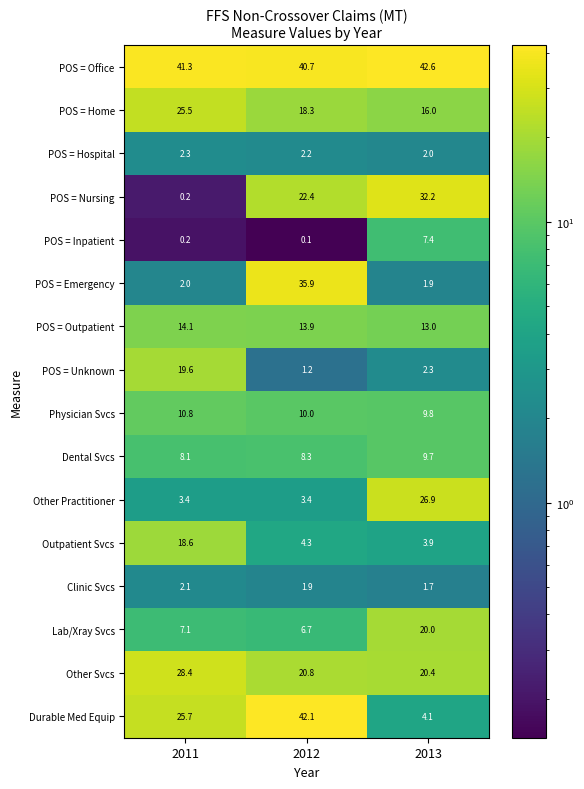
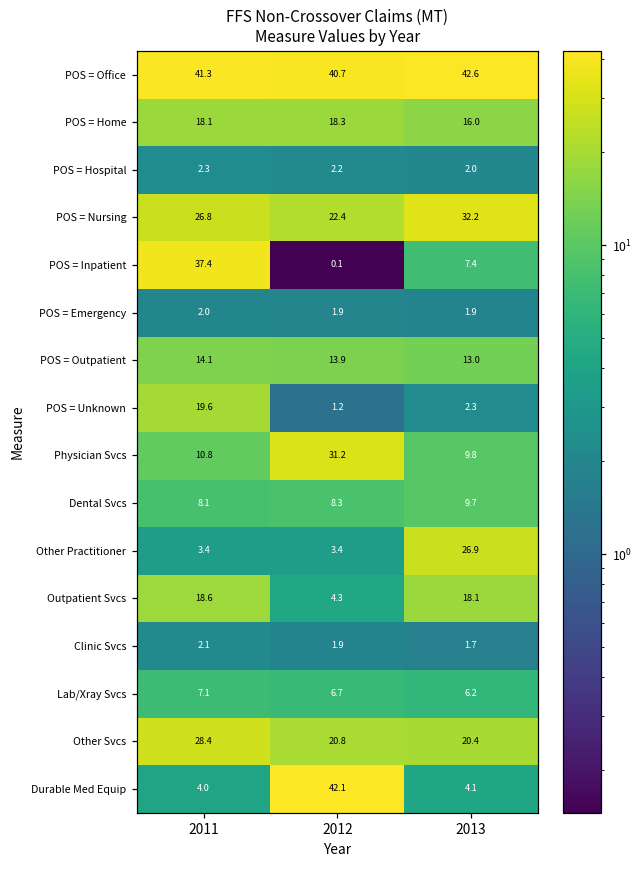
  {
    "POS = Office": {
      "2011": 41.3,
      "2012": 40.7,
      "2013": 42.6
    },
    "POS = Home": {
-     "2011": 25.5,
+     "2011": 18.1,
      "2012": 18.3,
      "2013": 16.0
    },
    "POS = Hospital": {
      "2011": 2.3,
      "2012": 2.2,
      "2013": 2.0
    },
    "POS = Nursing": {
-     "2011": 0.2,
+     "2011": 26.8,
      "2012": 22.4,
      "2013": 32.2
    },
    "POS = Inpatient": {
-     "2011": 0.2,
+     "2011": 37.4,
      "2012": 0.1,
      "2013": 7.4
    },
    "POS = Emergency": {
      "2011": 2.0,
-     "2012": 35.9,
+     "2012": 1.9,
      "2013": 1.9
    },
    "POS = Outpatient": {
      "2011": 14.1,
      "2012": 13.9,
      "2013": 13.0
    },
    "POS = Unknown": {
      "2011": 19.6,
      "2012": 1.2,
      "2013": 2.3
    },
    "Physician Svcs": {
      "2011": 10.8,
-     "2012": 10.0,
+     "2012": 31.2,
      "2013": 9.8
    },
    "Dental Svcs": {
      "2011": 8.1,
      "2012": 8.3,
      "2013": 9.7
    },
    "Other Practitioner": {
      "2011": 3.4,
      "2012": 3.4,
      "2013": 26.9
    },
    "Outpatient Svcs": {
      "2011": 18.6,
      "2012": 4.3,
-     "2013": 3.9
+     "2013": 18.1
    },
    "Clinic Svcs": {
      "2011": 2.1,
      "2012": 1.9,
      "2013": 1.7
    },
    "Lab/Xray Svcs": {
      "2011": 7.1,
      "2012": 6.7,
-     "2013": 20.0
+     "2013": 6.2
    },
    "Other Svcs": {
      "2011": 28.4,
      "2012": 20.8,
      "2013": 20.4
    },
    "Durable Med Equip": {
-     "2011": 25.7,
+     "2011": 4.0,
      "2012": 42.1,
      "2013": 4.1
    }
  }
